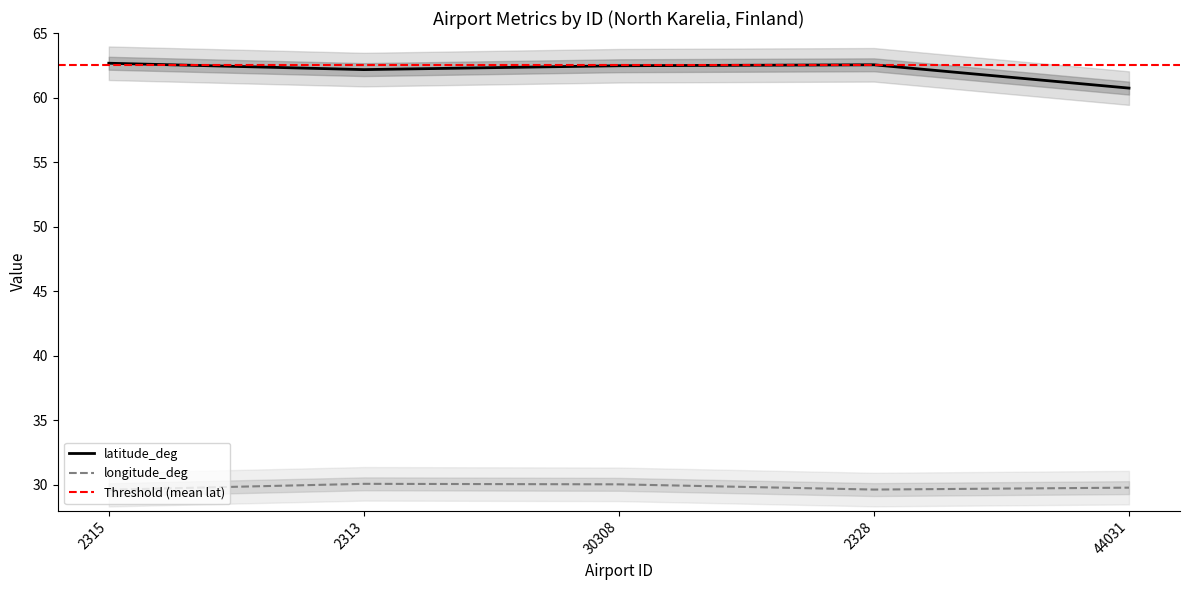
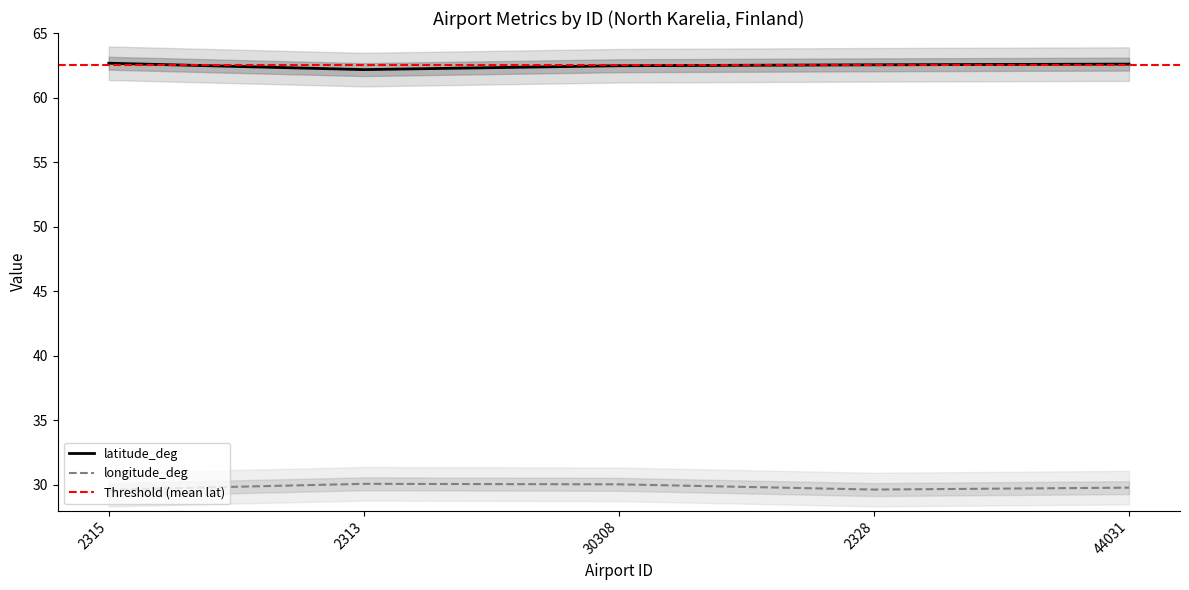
  {
    "latitude_deg": {
      "2315": 62.7,
      "2313": 62.2,
      "30308": 62.5,
      "2328": 62.5,
-     "44031": 60.7
+     "44031": 62.6
    }
  }
